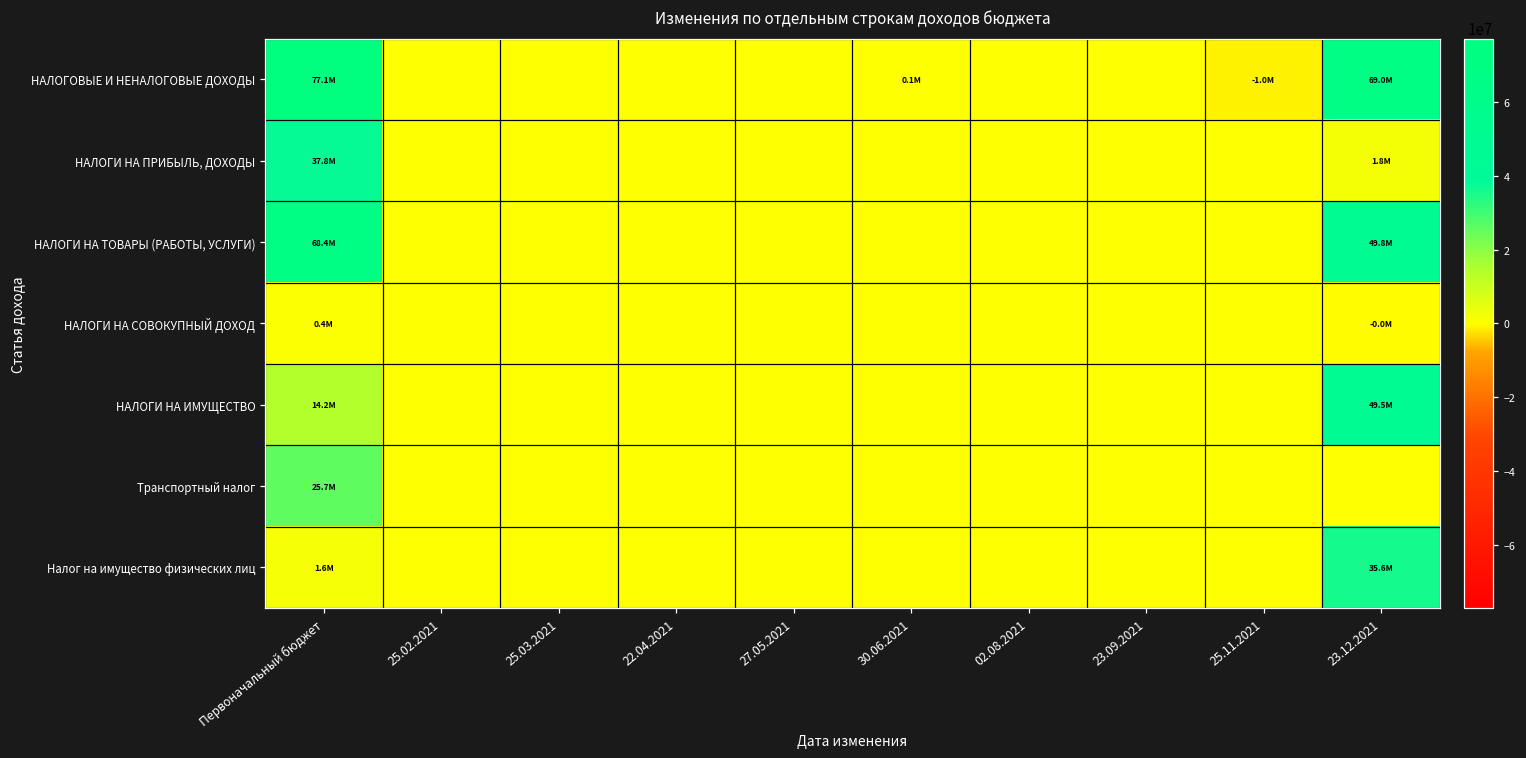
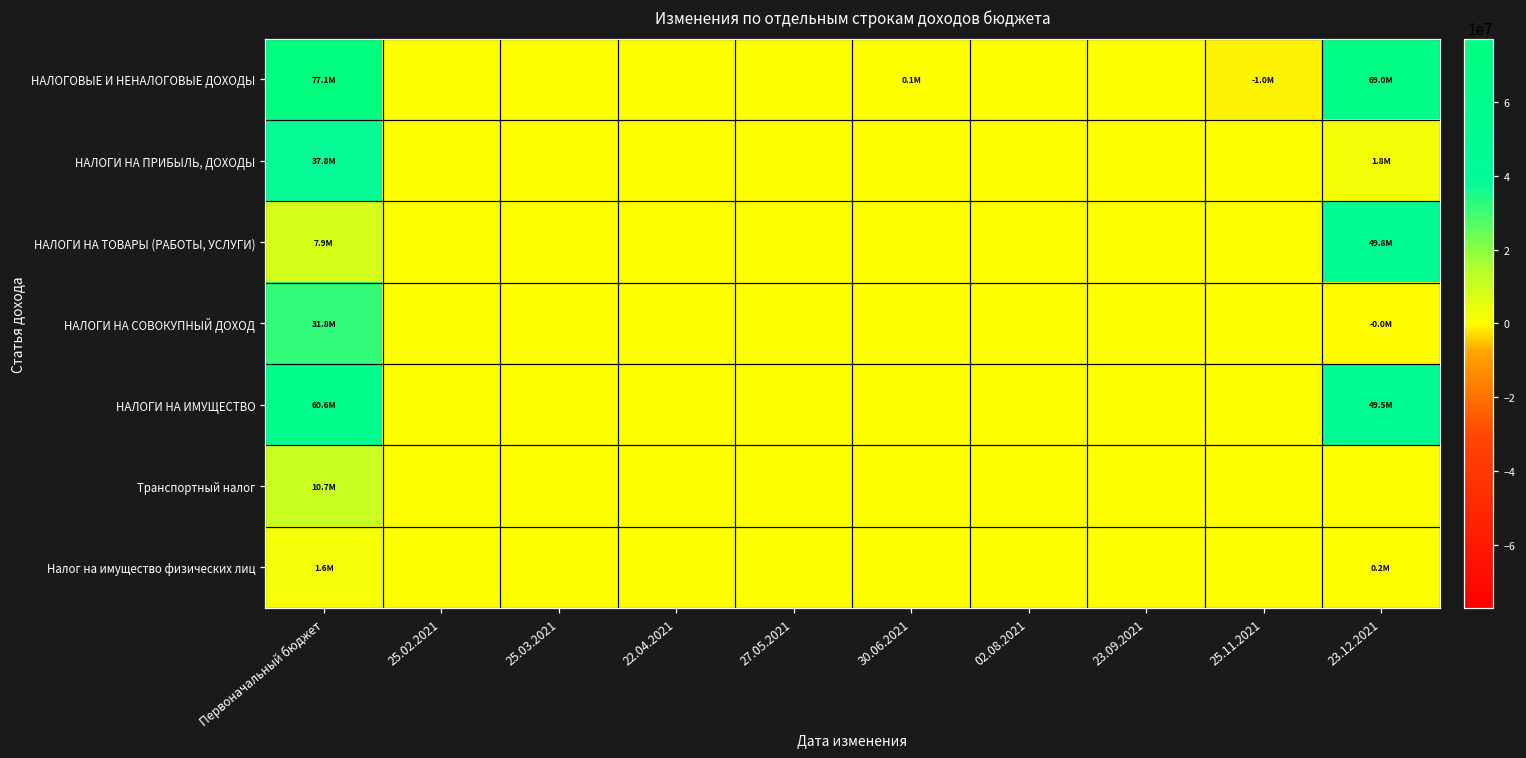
  {
    "НАЛОГОВЫЕ И НЕНАЛОГОВЫЕ ДОХОДЫ": {
      "Первоначальный бюджет": "77.1M",
      "30.06.2021": "0.1M",
      "25.11.2021": "-1.0M",
      "23.12.2021": "69.0M"
    },
    "НАЛОГИ НА ПРИБЫЛЬ, ДОХОДЫ": {
      "Первоначальный бюджет": "37.8M",
      "23.12.2021": "1.8M"
    },
    "НАЛОГИ НА ТОВАРЫ (РАБОТЫ, УСЛУГИ)": {
-     "Первоначальный бюджет": "68.4M",
+     "Первоначальный бюджет": "7.9M",
      "23.12.2021": "49.8M"
    },
    "НАЛОГИ НА СОВОКУПНЫЙ ДОХОД": {
-     "Первоначальный бюджет": "0.4M",
+     "Первоначальный бюджет": "31.8M",
      "23.12.2021": "-0.0M"
    },
    "НАЛОГИ НА ИМУЩЕСТВО": {
-     "Первоначальный бюджет": "14.2M",
+     "Первоначальный бюджет": "60.6M",
      "23.12.2021": "49.5M"
    },
    "Транспортный налог": {
-     "Первоначальный бюджет": "25.7M"
+     "Первоначальный бюджет": "10.7M"
    },
    "Налог на имущество физических лиц": {
      "Первоначальный бюджет": "1.6M",
-     "23.12.2021": "35.6M"
+     "23.12.2021": "0.2M"
    }
  }
